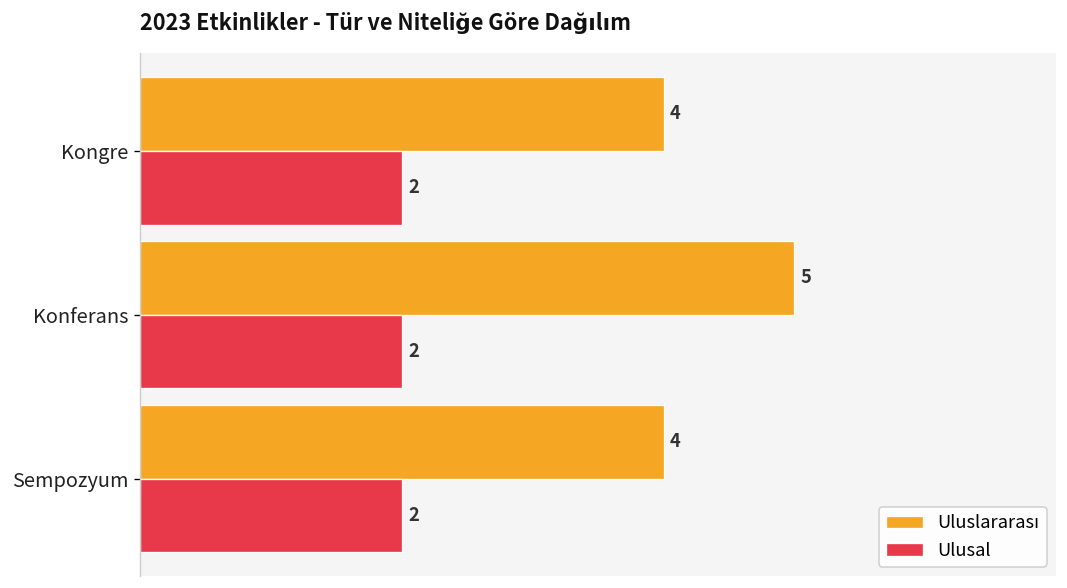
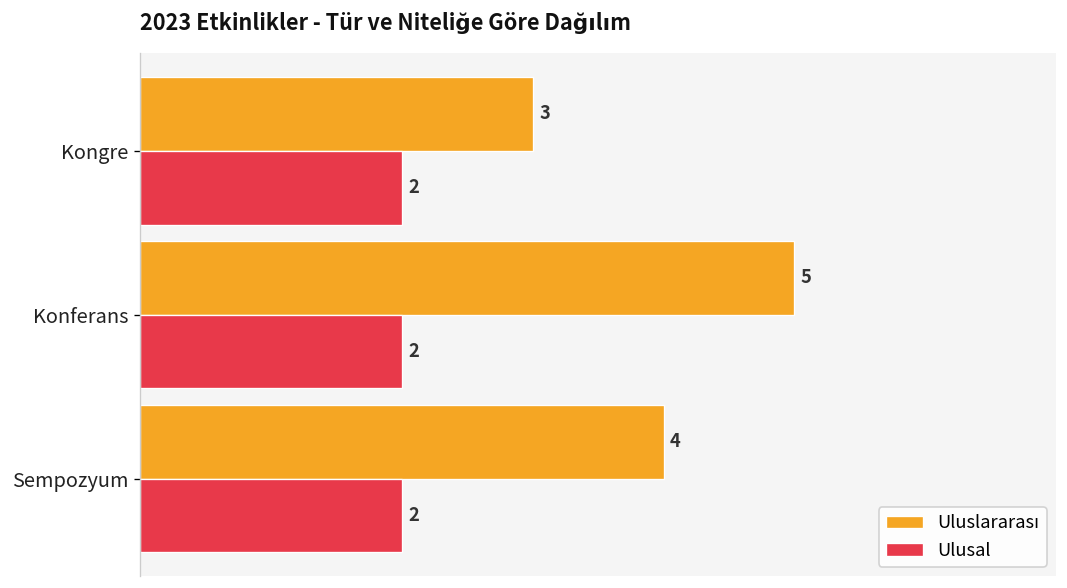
  {
    "Uluslararası": {
-     "Kongre": 4,
+     "Kongre": 3,
      "Konferans": 5,
      "Sempozyum": 4
    },
    "Ulusal": {
      "Kongre": 2,
      "Konferans": 2,
      "Sempozyum": 2
    }
  }
